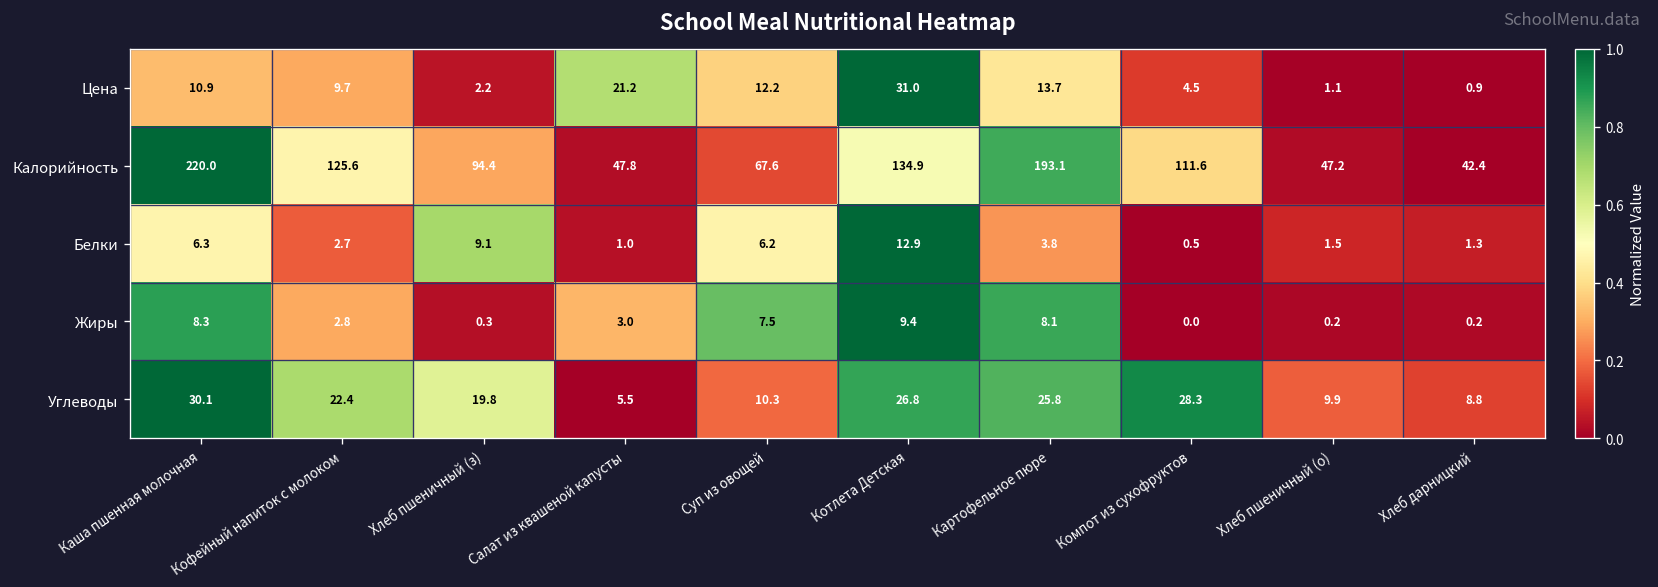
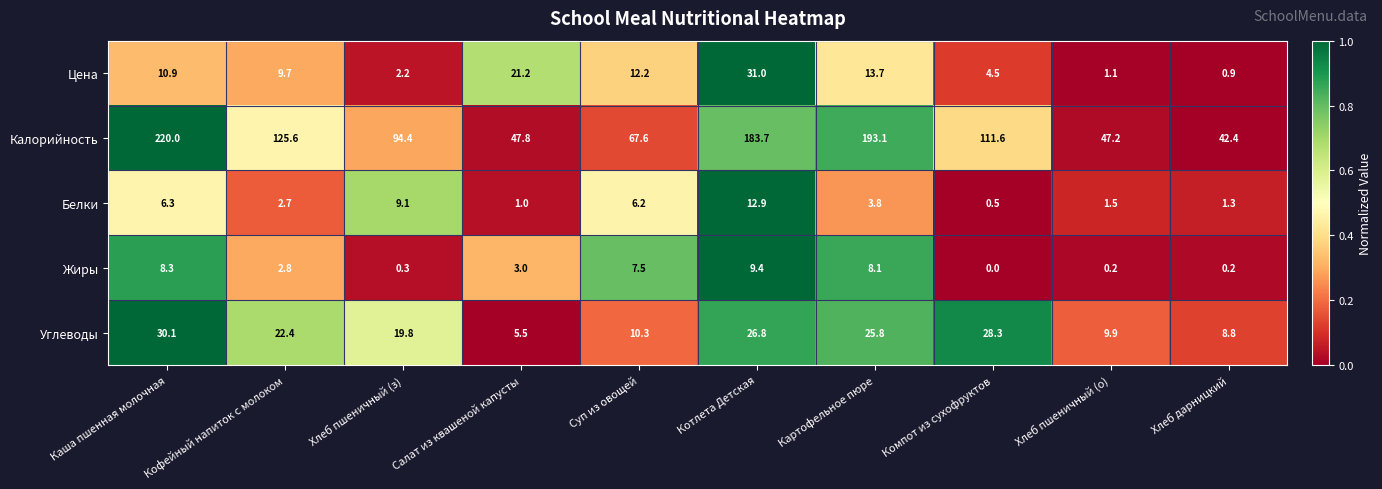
  {
    "Цена": {
      "Каша пшенная молочная": 10.9,
      "Кофейный напиток с молоком": 9.7,
      "Хлеб пшеничный (з)": 2.2,
      "Салат из квашеной капусты": 21.2,
      "Суп из овощей": 12.2,
      "Котлета Детская": 31.0,
      "Картофельное пюре": 13.7,
      "Компот из сухофруктов": 4.5,
      "Хлеб пшеничный (о)": 1.1,
      "Хлеб дарницкий": 0.9
    },
    "Калорийность": {
      "Каша пшенная молочная": 220.0,
      "Кофейный напиток с молоком": 125.6,
      "Хлеб пшеничный (з)": 94.4,
      "Салат из квашеной капусты": 47.8,
      "Суп из овощей": 67.6,
-     "Котлета Детская": 134.9,
+     "Котлета Детская": 183.7,
      "Картофельное пюре": 193.1,
      "Компот из сухофруктов": 111.6,
      "Хлеб пшеничный (о)": 47.2,
      "Хлеб дарницкий": 42.4
    },
    "Белки": {
      "Каша пшенная молочная": 6.3,
      "Кофейный напиток с молоком": 2.7,
      "Хлеб пшеничный (з)": 9.1,
      "Салат из квашеной капусты": 1.0,
      "Суп из овощей": 6.2,
      "Котлета Детская": 12.9,
      "Картофельное пюре": 3.8,
      "Компот из сухофруктов": 0.5,
      "Хлеб пшеничный (о)": 1.5,
      "Хлеб дарницкий": 1.3
    },
    "Жиры": {
      "Каша пшенная молочная": 8.3,
      "Кофейный напиток с молоком": 2.8,
      "Хлеб пшеничный (з)": 0.3,
      "Салат из квашеной капусты": 3.0,
      "Суп из овощей": 7.5,
      "Котлета Детская": 9.4,
      "Картофельное пюре": 8.1,
      "Компот из сухофруктов": 0.0,
      "Хлеб пшеничный (о)": 0.2,
      "Хлеб дарницкий": 0.2
    },
    "Углеводы": {
      "Каша пшенная молочная": 30.1,
      "Кофейный напиток с молоком": 22.4,
      "Хлеб пшеничный (з)": 19.8,
      "Салат из квашеной капусты": 5.5,
      "Суп из овощей": 10.3,
      "Котлета Детская": 26.8,
      "Картофельное пюре": 25.8,
      "Компот из сухофруктов": 28.3,
      "Хлеб пшеничный (о)": 9.9,
      "Хлеб дарницкий": 8.8
    }
  }
